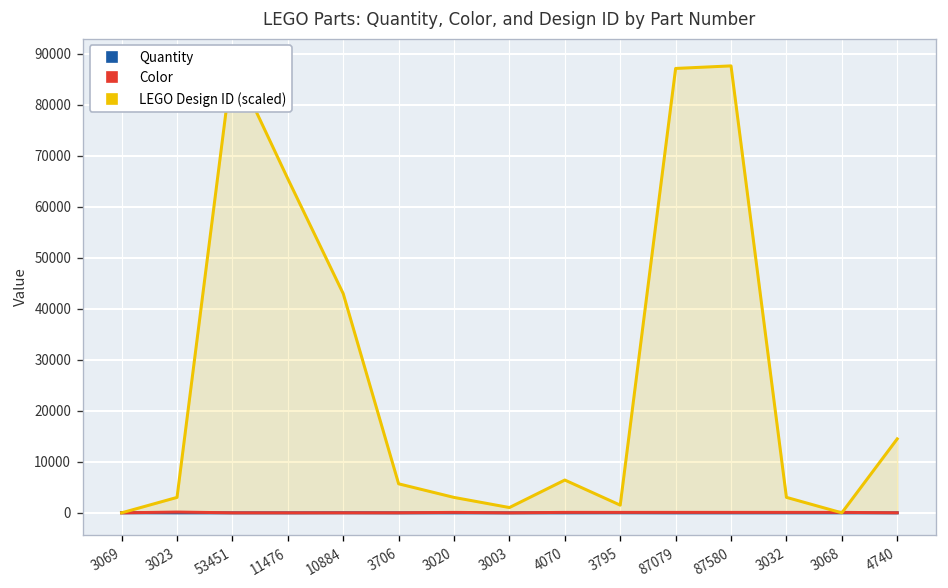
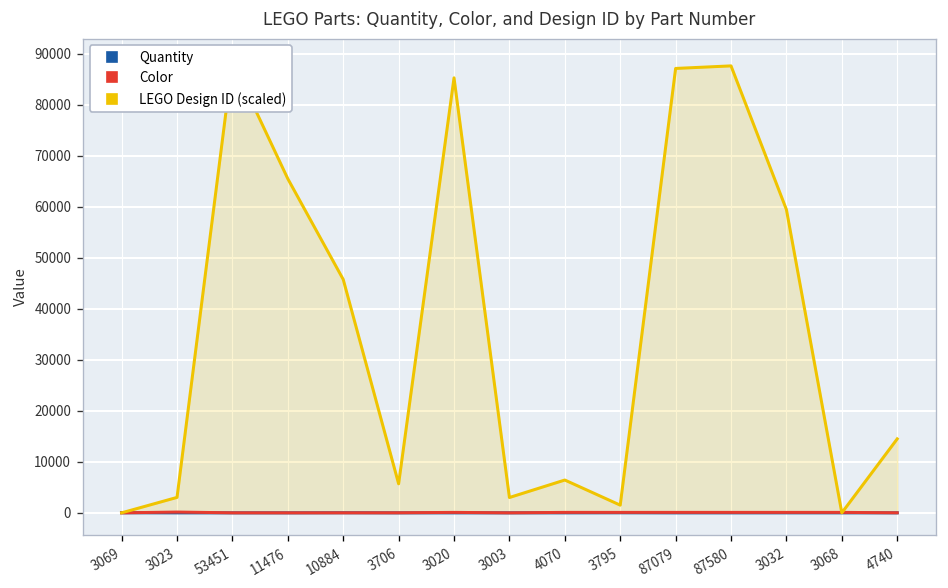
  {
    "Color": {
      "3023": 0,
      "53451": 0,
      "11476": 0,
      "10884": 0,
      "3706": 0,
      "3020": 0,
      "3003": 0,
      "4070": 0,
      "3795": 0,
      "87079": 0,
      "87580": 0,
      "3032": 0,
      "4740": 0
    },
    "LEGO Design ID (scaled)": {
      "3023": 3000,
      "11476": 65000,
-     "10884": 43000,
+     "10884": 46000,
      "3706": 6000,
-     "3020": 3000,
-     "3003": 1000,
+     "3020": 85000,
+     "3003": 3000,
      "4070": 6000,
      "3795": 2000,
      "87079": 87000,
      "87580": 88000,
-     "3032": 3000,
+     "3032": 59000,
      "4740": 14000
    }
  }
